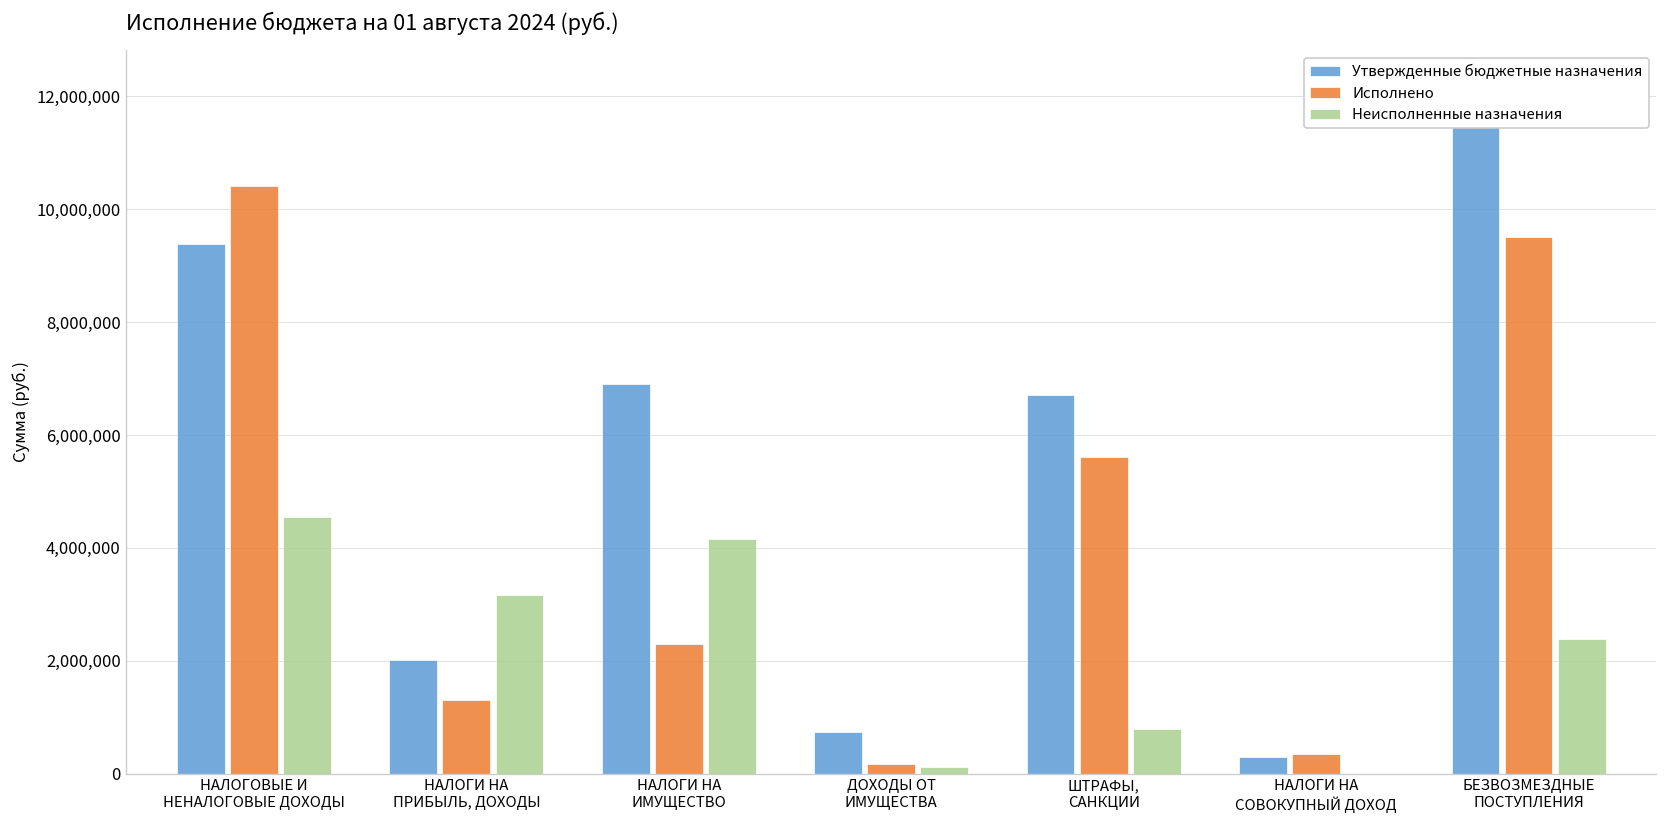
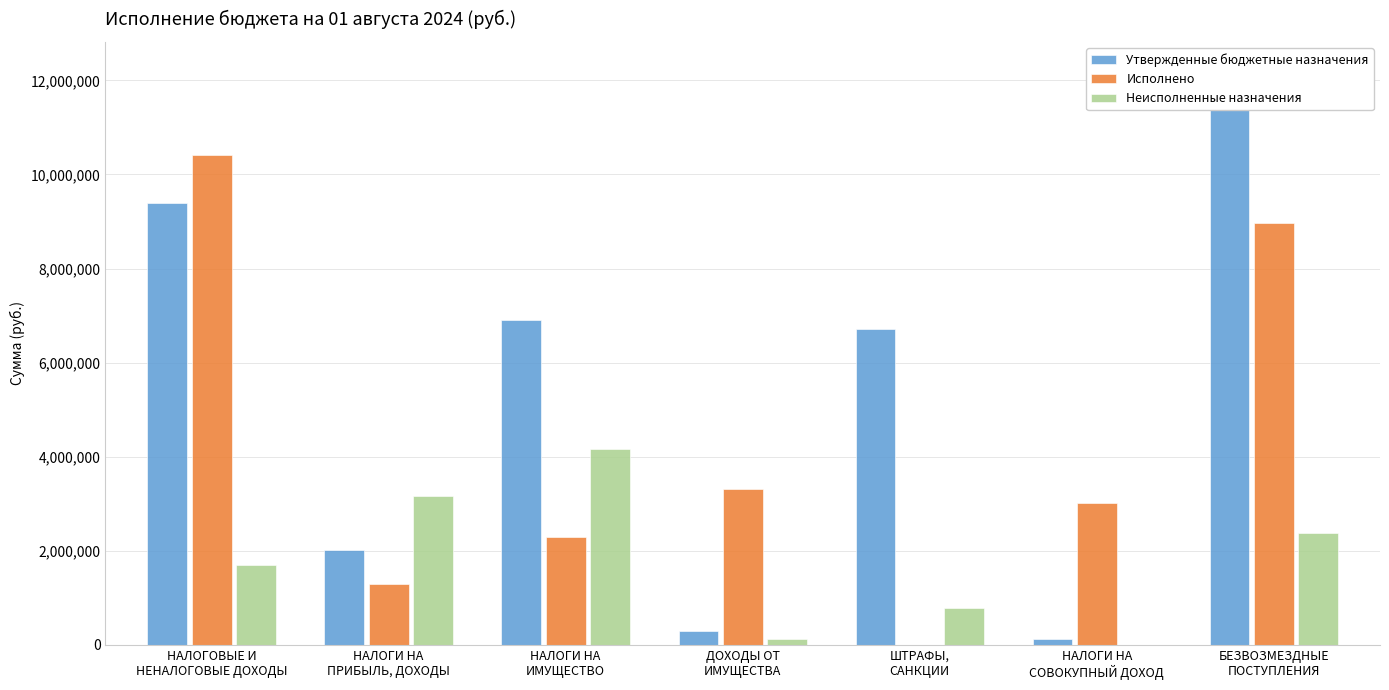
  {
    "Утвержденные бюджетные назначения": {
      "НАЛОГОВЫЕ И НЕНАЛОГОВЫЕ ДОХОДЫ": "9,400,000",
      "НАЛОГИ НА ПРИБЫЛЬ, ДОХОДЫ": "2,000,000",
      "НАЛОГИ НА ИМУЩЕСТВО": "6,900,000",
-     "ДОХОДЫ ОТ ИМУЩЕСТВА": "700,000",
+     "ДОХОДЫ ОТ ИМУЩЕСТВА": "300,000",
      "ШТРАФЫ, САНКЦИИ": "6,700,000",
-     "НАЛОГИ НА СОВОКУПНЫЙ ДОХОД": "300,000"
+     "НАЛОГИ НА СОВОКУПНЫЙ ДОХОД": "100,000"
    },
    "Исполнено": {
      "НАЛОГОВЫЕ И НЕНАЛОГОВЫЕ ДОХОДЫ": "10,400,000",
      "НАЛОГИ НА ПРИБЫЛЬ, ДОХОДЫ": "1,300,000",
      "НАЛОГИ НА ИМУЩЕСТВО": "2,300,000",
-     "ДОХОДЫ ОТ ИМУЩЕСТВА": "200,000",
-     "ШТРАФЫ, САНКЦИИ": "5,600,000",
-     "НАЛОГИ НА СОВОКУПНЫЙ ДОХОД": "300,000",
-     "БЕЗВОЗМЕЗДНЫЕ ПОСТУПЛЕНИЯ": "9,500,000"
+     "ДОХОДЫ ОТ ИМУЩЕСТВА": "3,300,000",
+     "ШТРАФЫ, САНКЦИИ": "0",
+     "НАЛОГИ НА СОВОКУПНЫЙ ДОХОД": "3,000,000",
+     "БЕЗВОЗМЕЗДНЫЕ ПОСТУПЛЕНИЯ": "9,000,000"
    },
    "Неисполненные назначения": {
-     "НАЛОГОВЫЕ И НЕНАЛОГОВЫЕ ДОХОДЫ": "4,600,000",
+     "НАЛОГОВЫЕ И НЕНАЛОГОВЫЕ ДОХОДЫ": "1,700,000",
      "НАЛОГИ НА ПРИБЫЛЬ, ДОХОДЫ": "3,200,000",
      "НАЛОГИ НА ИМУЩЕСТВО": "4,200,000",
      "ДОХОДЫ ОТ ИМУЩЕСТВА": "100,000",
      "ШТРАФЫ, САНКЦИИ": "800,000",
      "НАЛОГИ НА СОВОКУПНЫЙ ДОХОД": "0",
      "БЕЗВОЗМЕЗДНЫЕ ПОСТУПЛЕНИЯ": "2,400,000"
    }
  }
